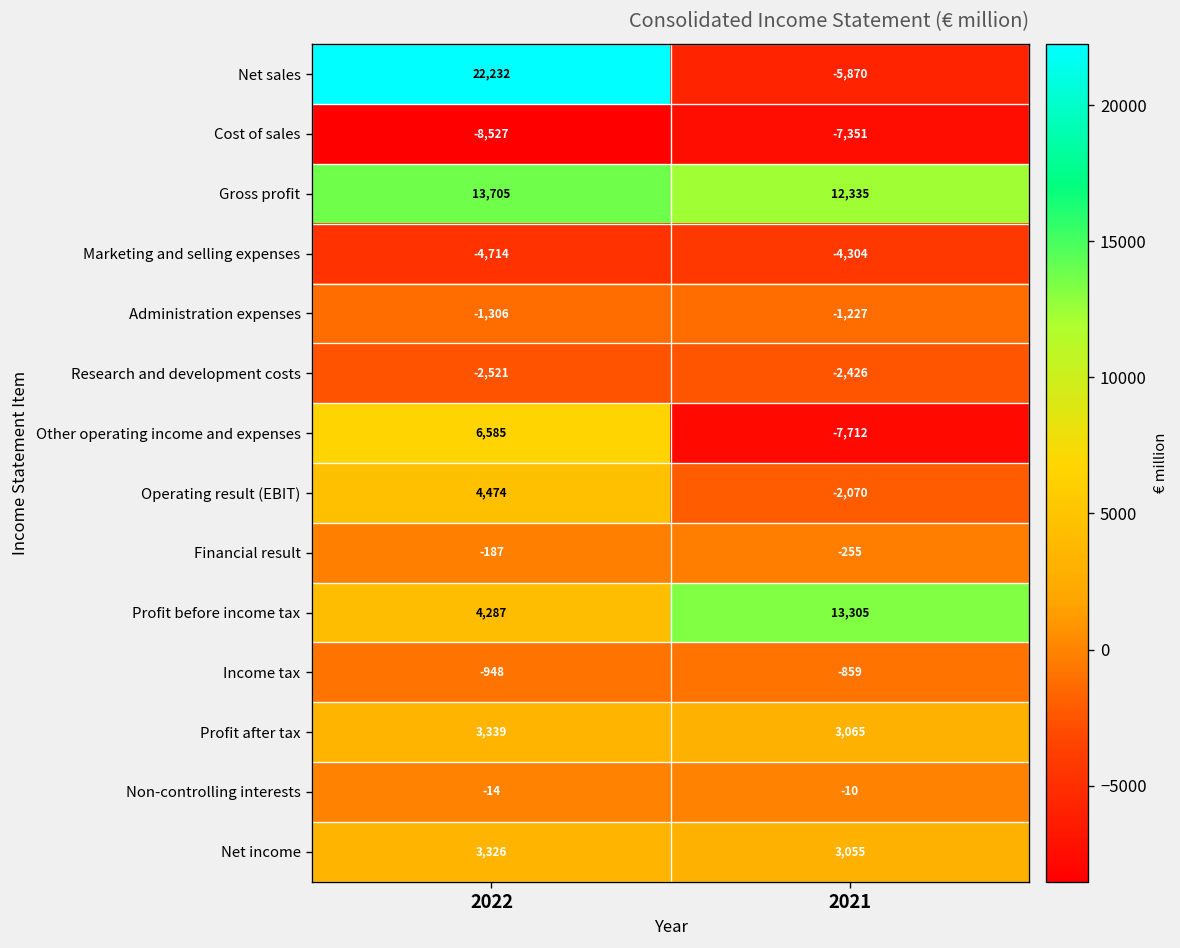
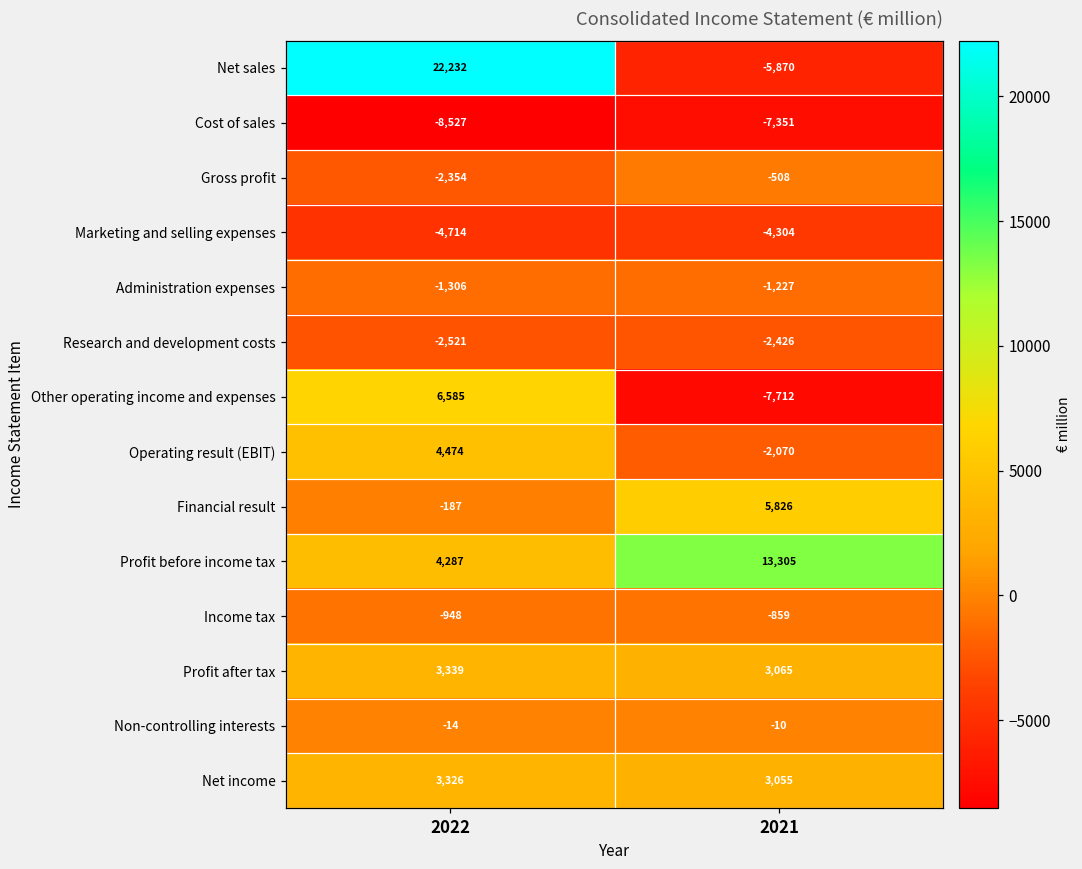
  {
    "Net sales": {
      "2022": "22,232",
      "2021": "-5,870"
    },
    "Cost of sales": {
      "2022": "-8,527",
      "2021": "-7,351"
    },
    "Gross profit": {
-     "2022": "13,705",
-     "2021": "12,335"
+     "2022": "-2,354",
+     "2021": "-508"
    },
    "Marketing and selling expenses": {
      "2022": "-4,714",
      "2021": "-4,304"
    },
    "Administration expenses": {
      "2022": "-1,306",
      "2021": "-1,227"
    },
    "Research and development costs": {
      "2022": "-2,521",
      "2021": "-2,426"
    },
    "Other operating income and expenses": {
      "2022": "6,585",
      "2021": "-7,712"
    },
    "Operating result (EBIT)": {
      "2022": "4,474",
      "2021": "-2,070"
    },
    "Financial result": {
      "2022": "-187",
-     "2021": "-255"
+     "2021": "5,826"
    },
    "Profit before income tax": {
      "2022": "4,287",
      "2021": "13,305"
    },
    "Income tax": {
      "2022": "-948",
      "2021": "-859"
    },
    "Profit after tax": {
      "2022": "3,339",
      "2021": "3,065"
    },
    "Non-controlling interests": {
      "2022": "-14",
      "2021": "-10"
    },
    "Net income": {
      "2022": "3,326",
      "2021": "3,055"
    }
  }
